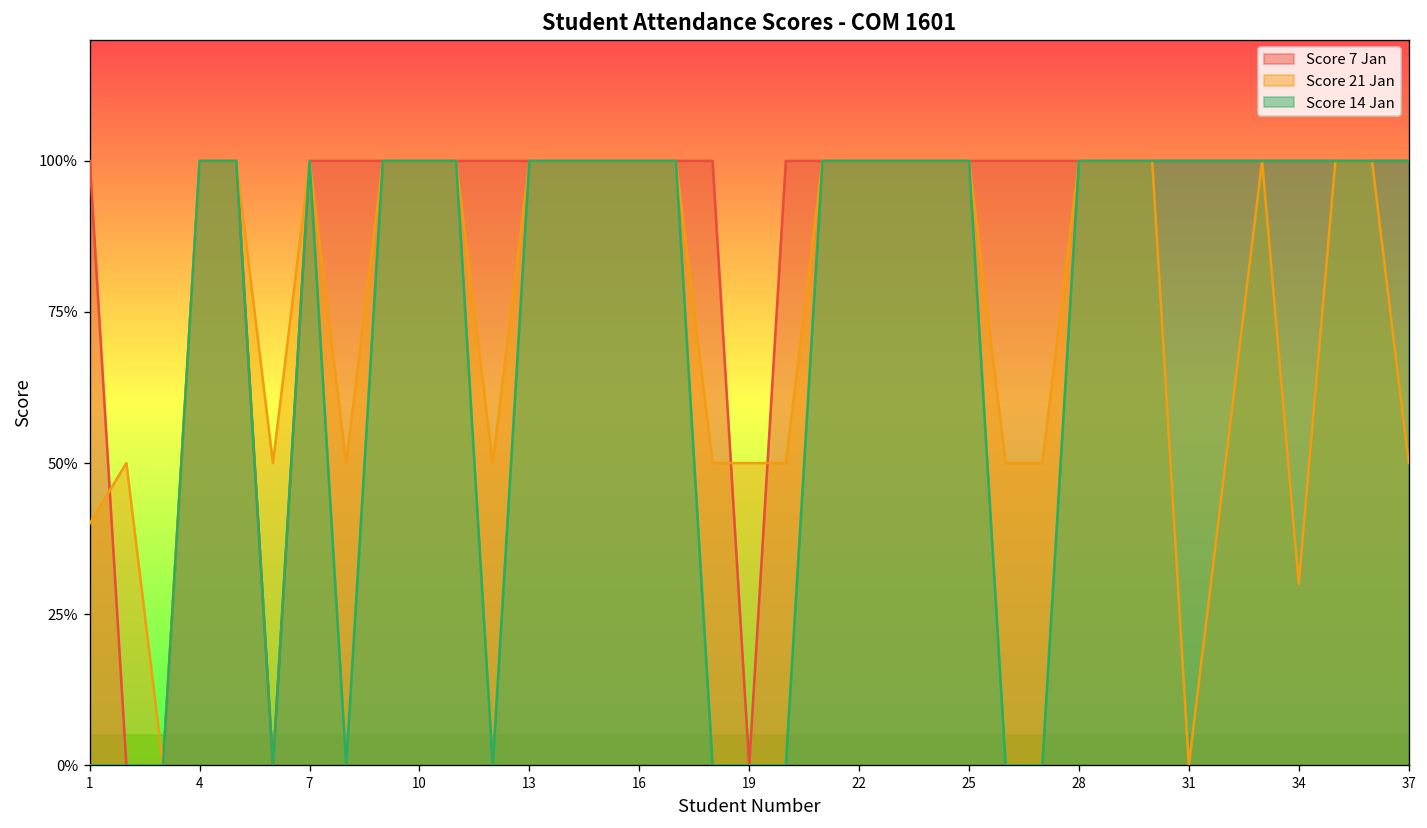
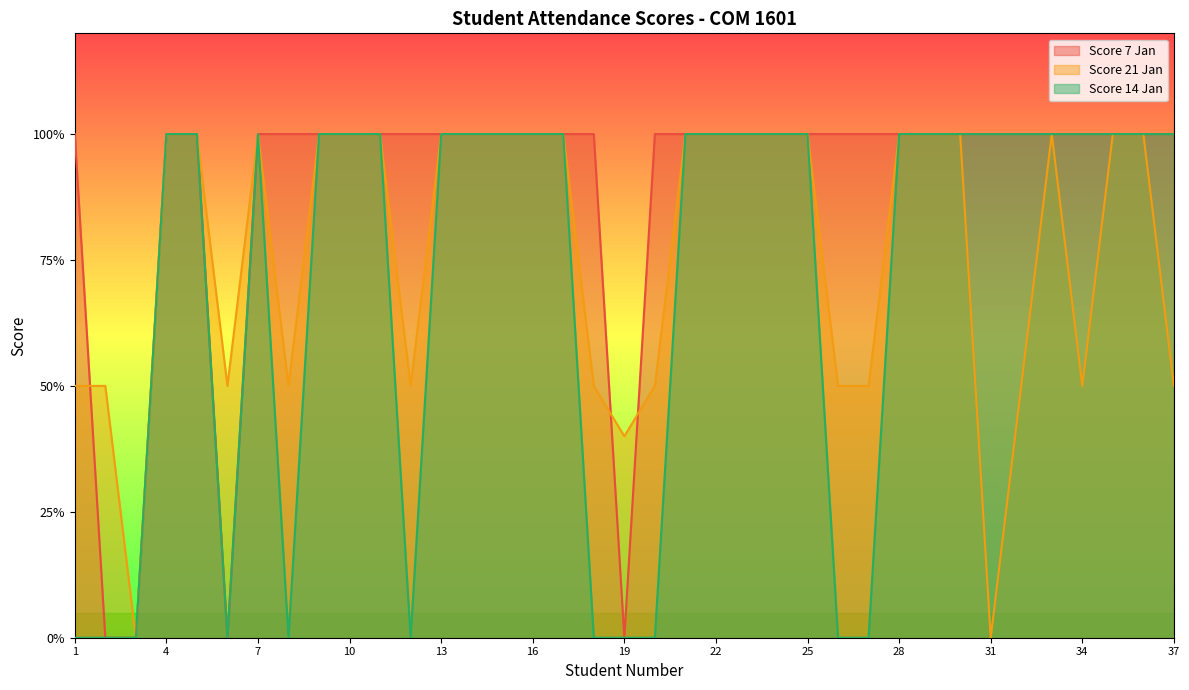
  {
    "Score 7 Jan": {
      "1": "100%"
    },
    "Score 21 Jan": {
-     "1": "40%",
-     "19": "50%",
-     "34": "30%",
+     "1": "50%",
+     "19": "40%",
+     "34": "50%",
      "37": "50%"
    }
  }
